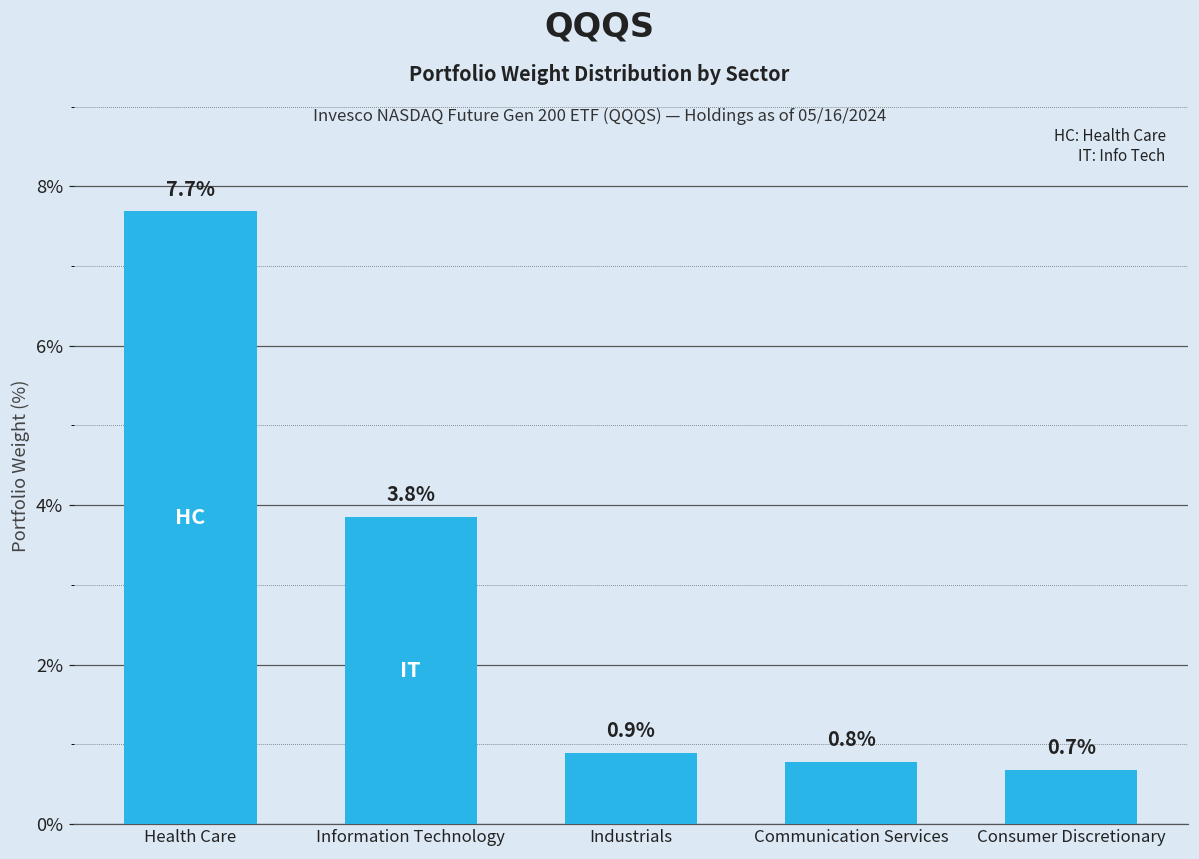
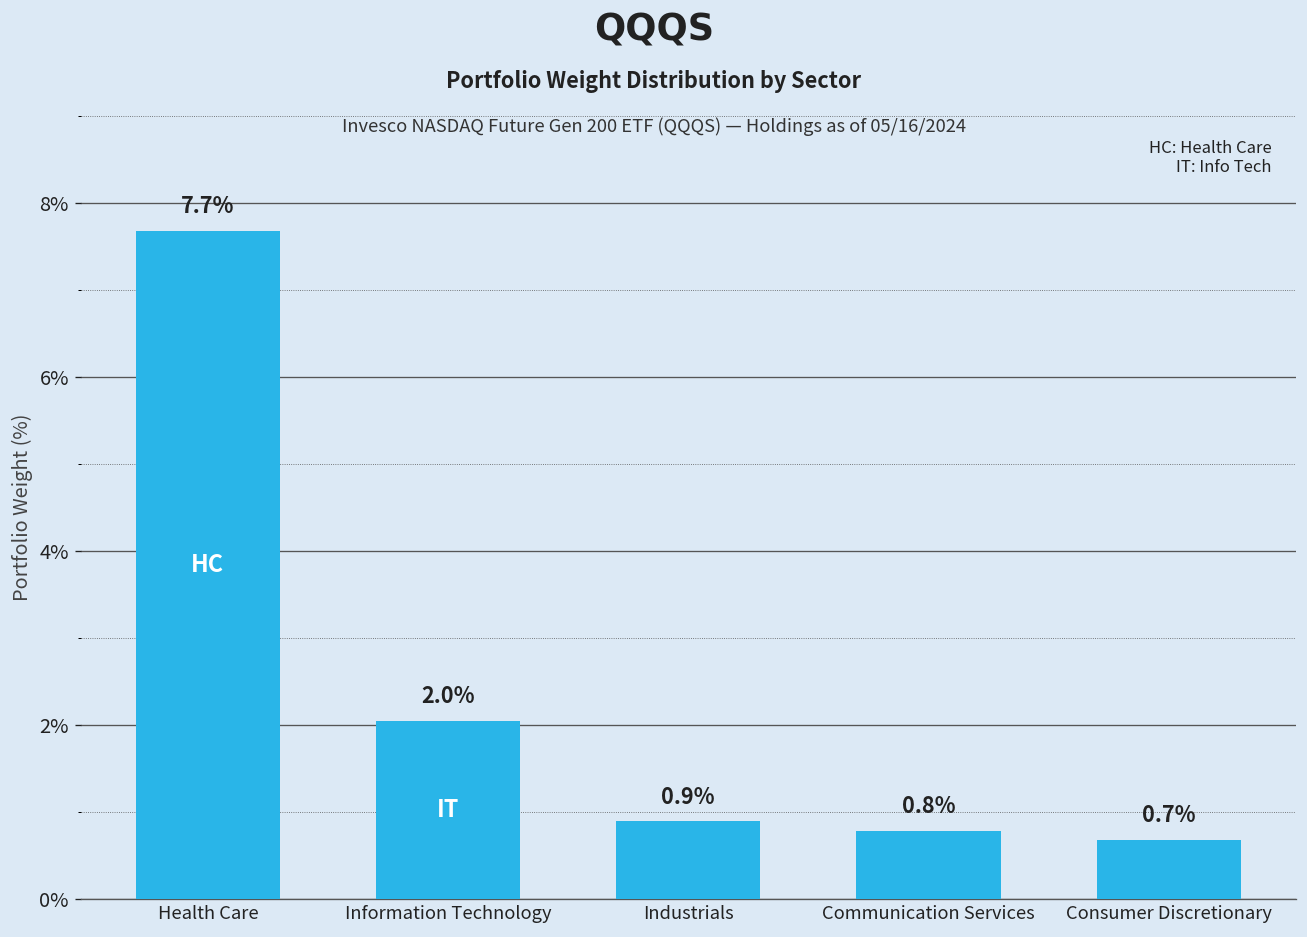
  {
    "Health Care": "7.7%",
-   "Information Technology": "3.8%",
+   "Information Technology": "2.0%",
    "Industrials": "0.9%",
    "Communication Services": "0.8%",
    "Consumer Discretionary": "0.7%"
  }
